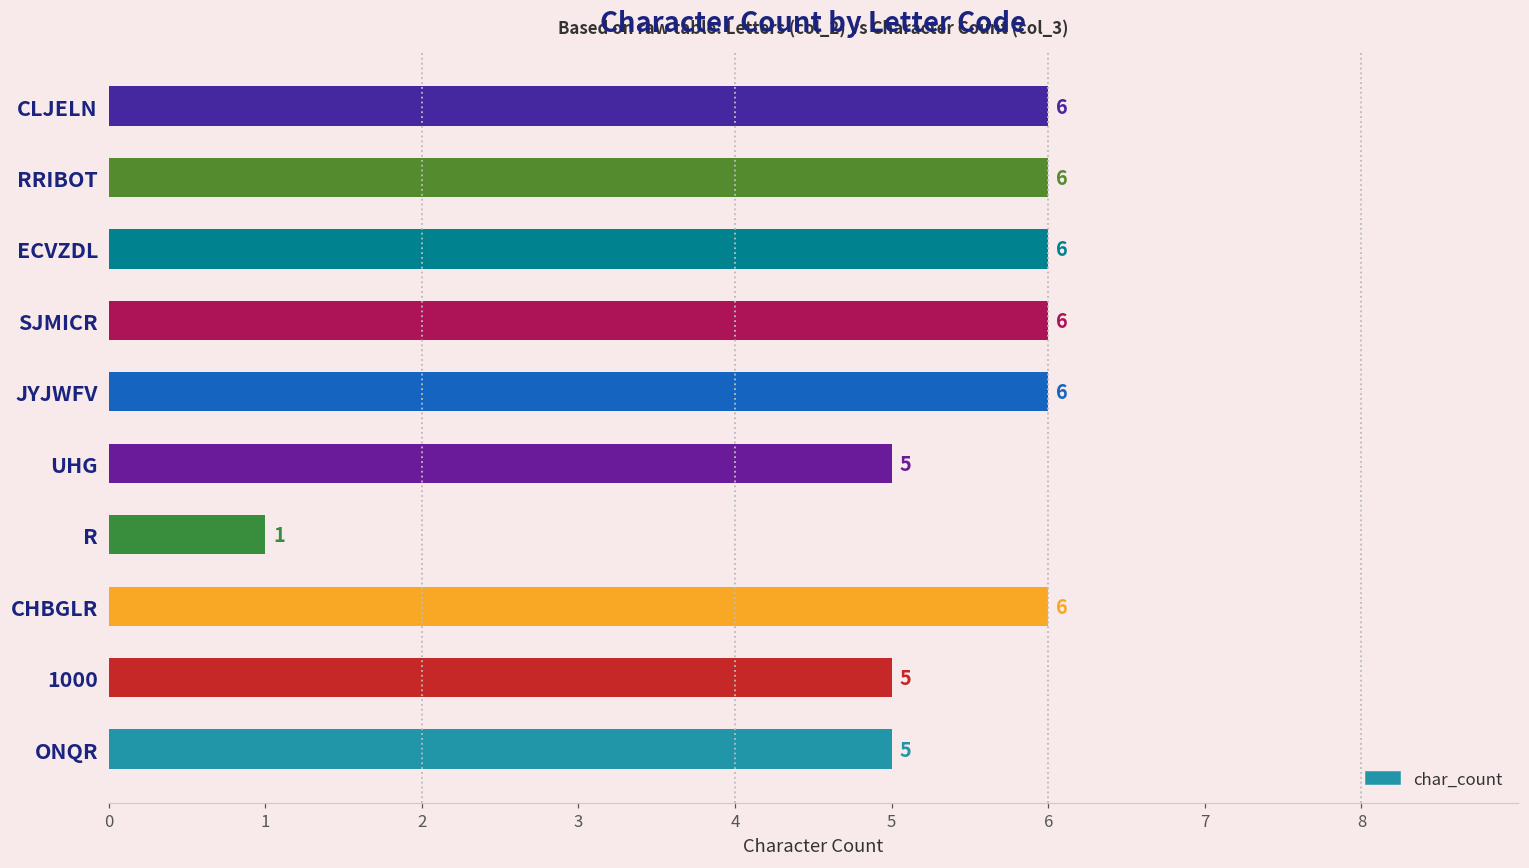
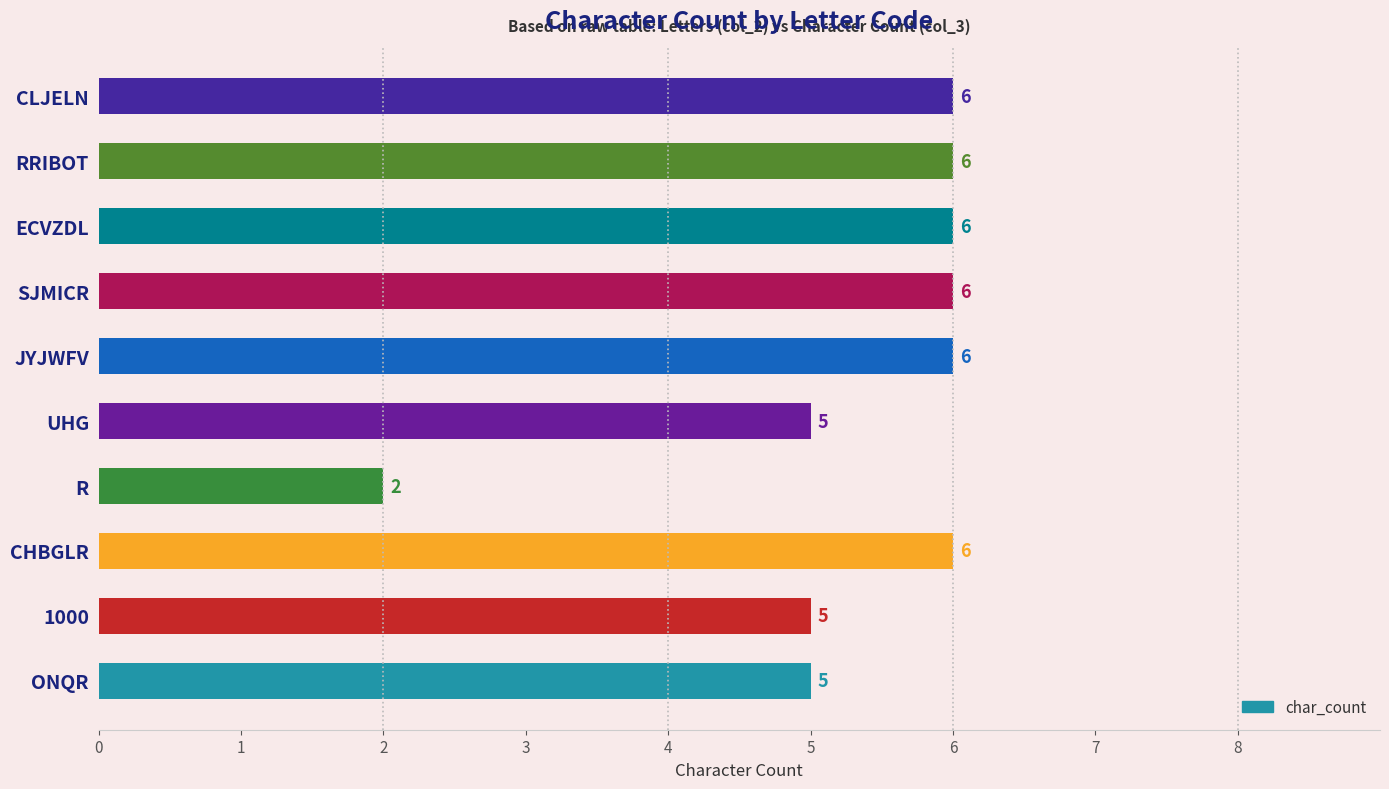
  {
    "CLJELN": 6,
    "RRIBOT": 6,
    "ECVZDL": 6,
    "SJMICR": 6,
    "JYJWFV": 6,
    "UHG": 5,
-   "R": 1,
+   "R": 2,
    "CHBGLR": 6,
    "1000": 5,
    "ONQR": 5
  }
